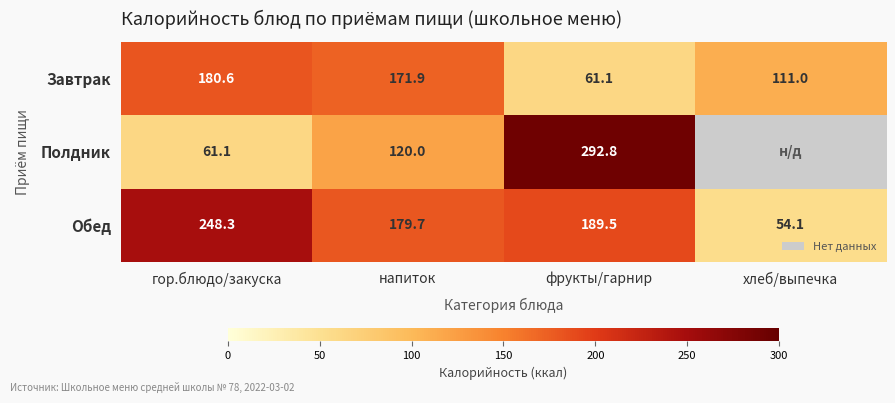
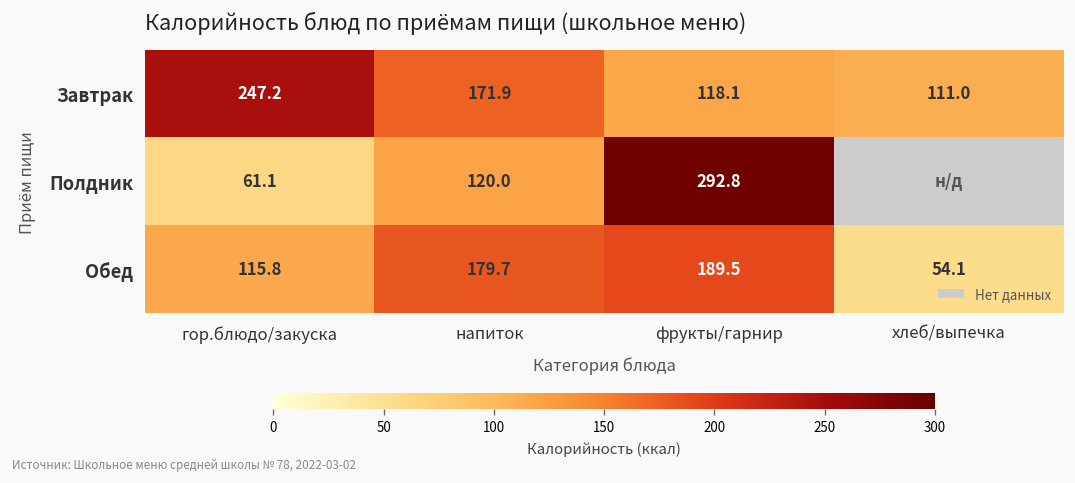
  {
    "Завтрак": {
-     "гор.блюдо/закуска": 180.6,
+     "гор.блюдо/закуска": 247.2,
      "напиток": 171.9,
-     "фрукты/гарнир": 61.1,
+     "фрукты/гарнир": 118.1,
      "хлеб/выпечка": 111.0
    },
    "Полдник": {
      "гор.блюдо/закуска": 61.1,
      "напиток": 120.0,
      "фрукты/гарнир": 292.8
    },
    "Обед": {
-     "гор.блюдо/закуска": 248.3,
+     "гор.блюдо/закуска": 115.8,
      "напиток": 179.7,
      "фрукты/гарнир": 189.5,
      "хлеб/выпечка": 54.1
    }
  }
